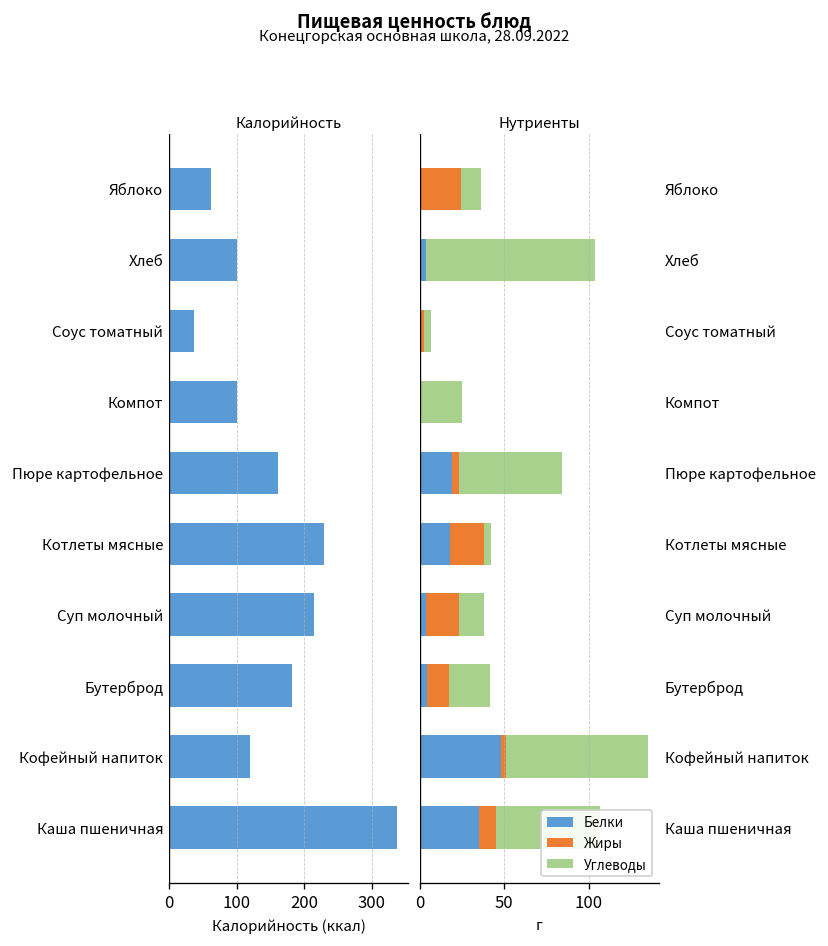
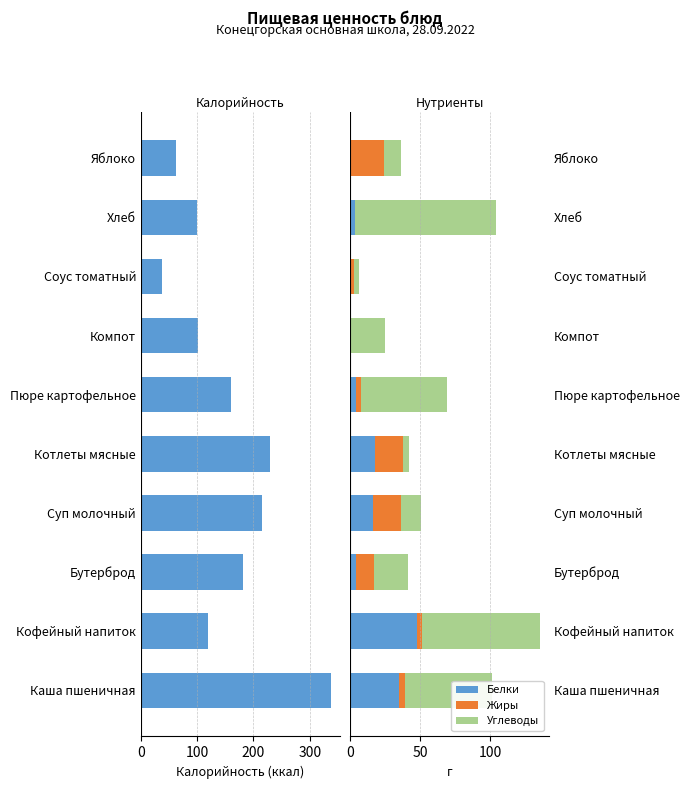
  {
    "Нутриенты": {
      "Белки": {
        "Хлеб": 3,
-       "Пюре картофельное": 19,
+       "Пюре картофельное": 4,
        "Котлеты мясные": 18,
-       "Суп молочный": 3,
+       "Суп молочный": 16,
        "Бутерброд": 4,
        "Кофейный напиток": 48,
        "Каша пшеничная": 35
      },
      "Жиры": {
        "Яблоко": 24,
        "Соус томатный": 2,
        "Пюре картофельное": 4,
        "Котлеты мясные": 20,
        "Суп молочный": 20,
        "Бутерброд": 13,
        "Кофейный напиток": 3,
-       "Каша пшеничная": 10
+       "Каша пшеничная": 4
      },
      "Углеводы": {
        "Яблоко": 12,
        "Хлеб": 100,
        "Соус томатный": 4,
        "Компот": 24,
        "Пюре картофельное": 61,
        "Котлеты мясные": 4,
        "Суп молочный": 15,
        "Бутерброд": 25,
        "Кофейный напиток": 84
      }
    }
  }
